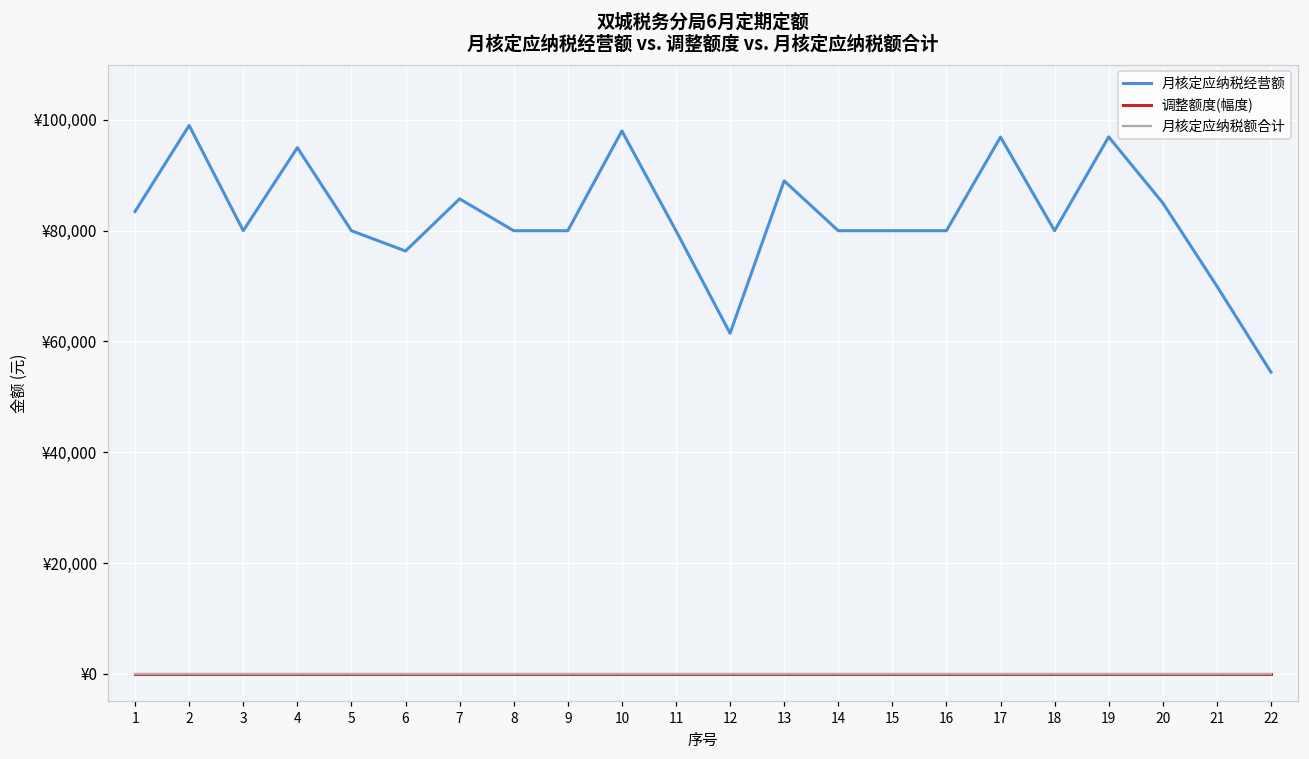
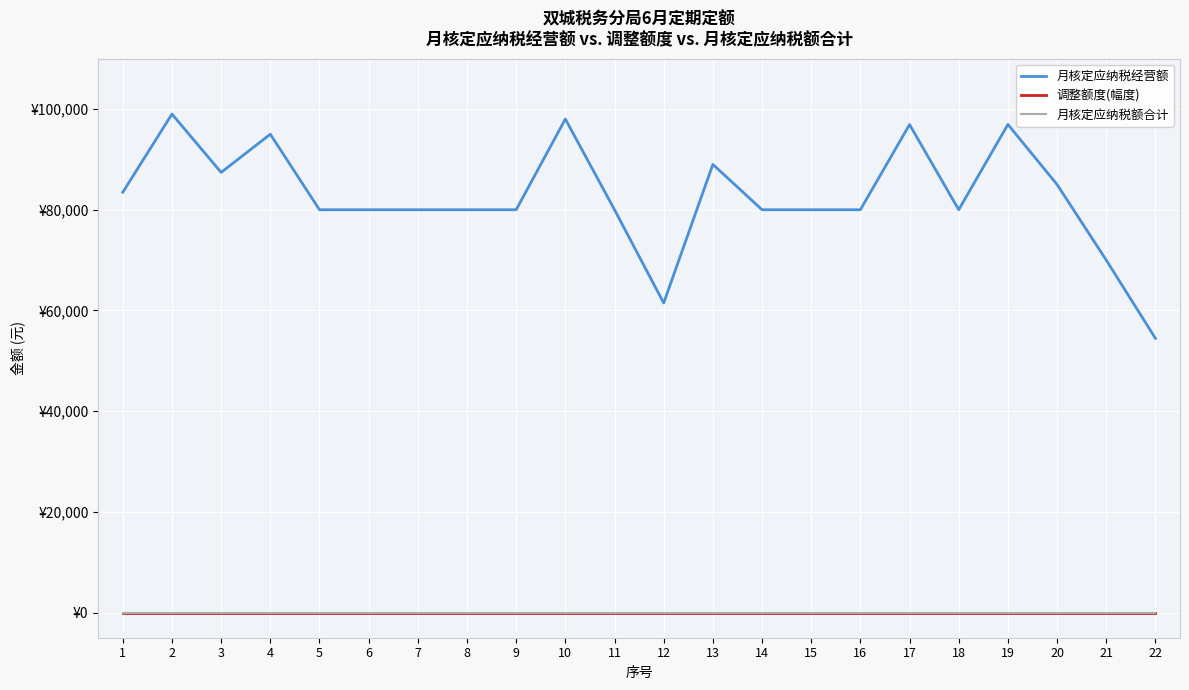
  {
    "月核定应纳税经营额": {
      "1": "¥83,000",
      "2": "¥99,000",
-     "3": "¥80,000",
+     "3": "¥87,000",
      "4": "¥95,000",
      "5": "¥80,000",
-     "6": "¥76,000",
-     "7": "¥86,000",
+     "6": "¥80,000",
+     "7": "¥80,000",
      "8": "¥80,000",
      "9": "¥80,000",
      "10": "¥98,000",
      "11": "¥80,000",
      "12": "¥61,000",
      "13": "¥89,000",
      "14": "¥80,000",
      "15": "¥80,000",
      "16": "¥80,000",
      "17": "¥97,000",
      "18": "¥80,000",
      "19": "¥97,000",
      "20": "¥85,000",
      "21": "¥70,000",
      "22": "¥54,000"
    },
    "月核定应纳税额合计": {
      "1": "¥0",
      "2": "¥0",
      "3": "¥0",
      "4": "¥0",
      "5": "¥0",
      "6": "¥0",
      "7": "¥0",
      "8": "¥0",
      "9": "¥0",
      "10": "¥0",
      "11": "¥0",
      "12": "¥0",
      "13": "¥0",
      "14": "¥0",
      "15": "¥0",
      "16": "¥0",
      "17": "¥0",
      "18": "¥0",
      "19": "¥0",
      "20": "¥0",
      "21": "¥0",
      "22": "¥0"
    }
  }
